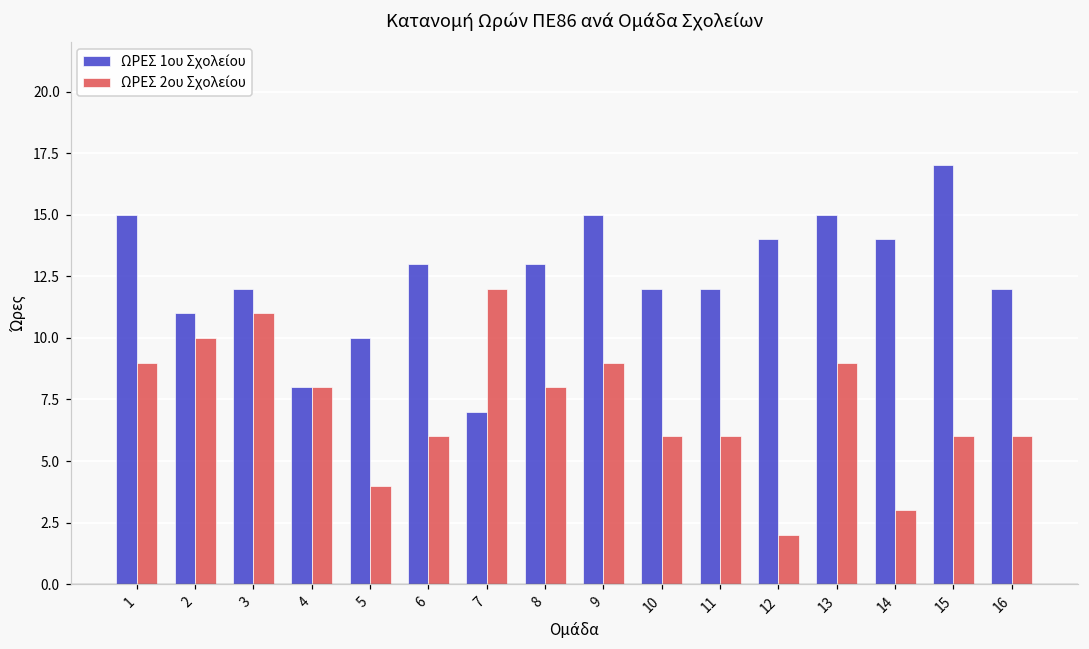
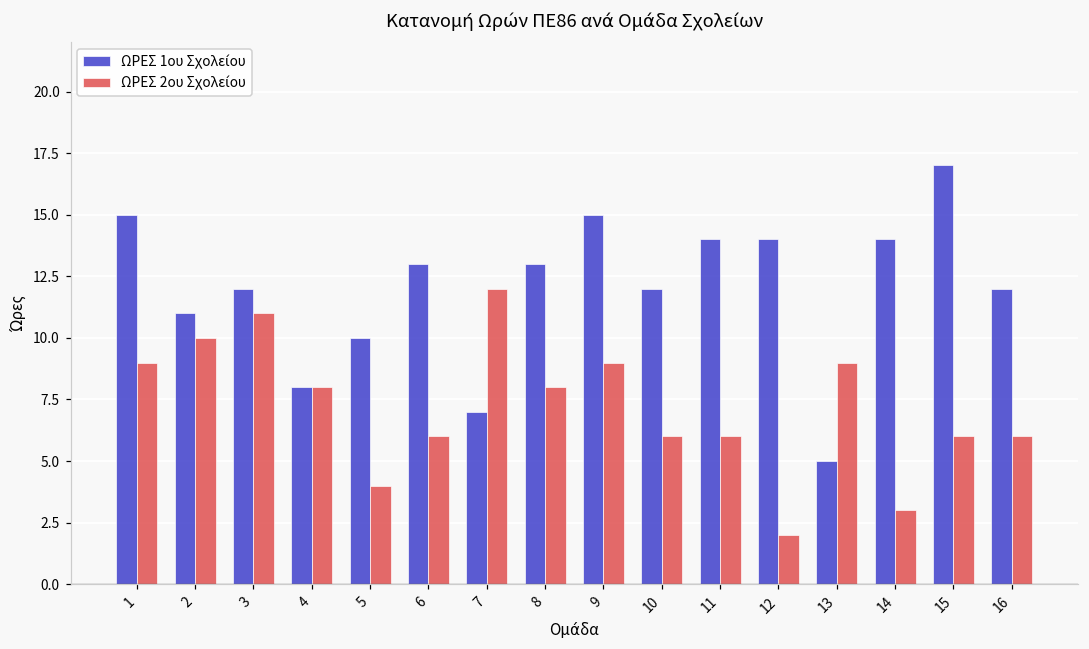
  {
    "ΩΡΕΣ 1ου Σχολείου": {
      "1": 15,
      "2": 11,
      "3": 12,
      "4": 8,
      "5": 10,
      "6": 13,
      "7": 7,
      "8": 13,
      "9": 15,
      "10": 12,
-     "11": 12,
+     "11": 14,
      "12": 14,
-     "13": 15,
+     "13": 5,
      "14": 14,
      "15": 17,
      "16": 12
    },
    "ΩΡΕΣ 2ου Σχολείου": {
      "1": 9,
      "2": 10,
      "3": 11,
      "4": 8,
      "5": 4,
      "6": 6,
      "7": 12,
      "8": 8,
      "9": 9,
      "10": 6,
      "11": 6,
      "12": 2,
      "13": 9,
      "14": 3,
      "15": 6,
      "16": 6
    }
  }
